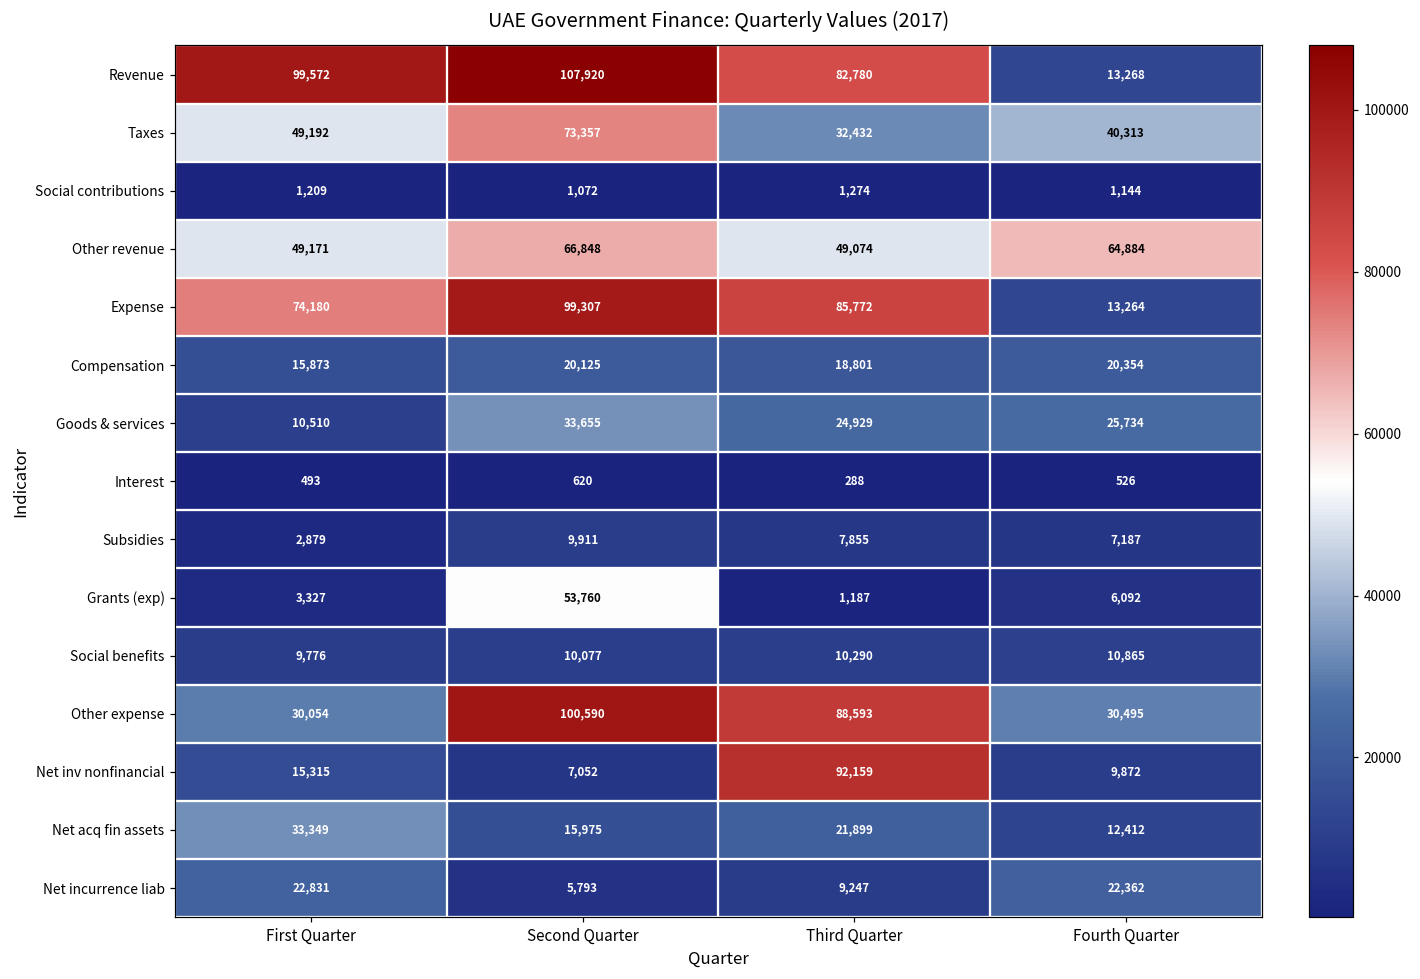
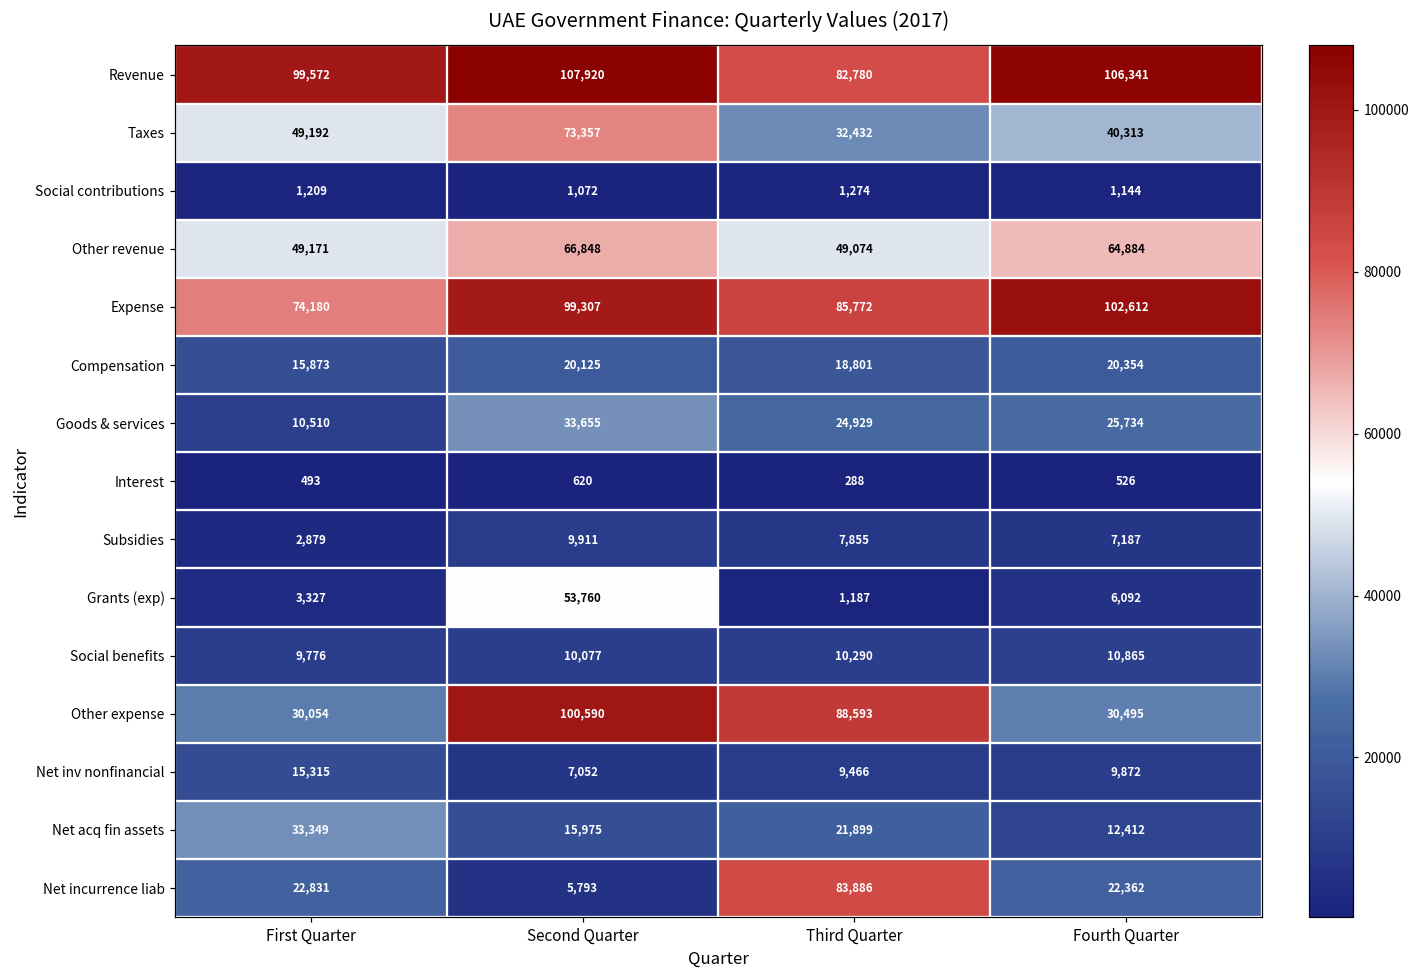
  {
    "Revenue": {
      "First Quarter": "99,572",
      "Second Quarter": "107,920",
      "Third Quarter": "82,780",
-     "Fourth Quarter": "13,268"
+     "Fourth Quarter": "106,341"
    },
    "Taxes": {
      "First Quarter": "49,192",
      "Second Quarter": "73,357",
      "Third Quarter": "32,432",
      "Fourth Quarter": "40,313"
    },
    "Social contributions": {
      "First Quarter": "1,209",
      "Second Quarter": "1,072",
      "Third Quarter": "1,274",
      "Fourth Quarter": "1,144"
    },
    "Other revenue": {
      "First Quarter": "49,171",
      "Second Quarter": "66,848",
      "Third Quarter": "49,074",
      "Fourth Quarter": "64,884"
    },
    "Expense": {
      "First Quarter": "74,180",
      "Second Quarter": "99,307",
      "Third Quarter": "85,772",
-     "Fourth Quarter": "13,264"
+     "Fourth Quarter": "102,612"
    },
    "Compensation": {
      "First Quarter": "15,873",
      "Second Quarter": "20,125",
      "Third Quarter": "18,801",
      "Fourth Quarter": "20,354"
    },
    "Goods & services": {
      "First Quarter": "10,510",
      "Second Quarter": "33,655",
      "Third Quarter": "24,929",
      "Fourth Quarter": "25,734"
    },
    "Interest": {
      "First Quarter": "493",
      "Second Quarter": "620",
      "Third Quarter": "288",
      "Fourth Quarter": "526"
    },
    "Subsidies": {
      "First Quarter": "2,879",
      "Second Quarter": "9,911",
      "Third Quarter": "7,855",
      "Fourth Quarter": "7,187"
    },
    "Grants (exp)": {
      "First Quarter": "3,327",
      "Second Quarter": "53,760",
      "Third Quarter": "1,187",
      "Fourth Quarter": "6,092"
    },
    "Social benefits": {
      "First Quarter": "9,776",
      "Second Quarter": "10,077",
      "Third Quarter": "10,290",
      "Fourth Quarter": "10,865"
    },
    "Other expense": {
      "First Quarter": "30,054",
      "Second Quarter": "100,590",
      "Third Quarter": "88,593",
      "Fourth Quarter": "30,495"
    },
    "Net inv nonfinancial": {
      "First Quarter": "15,315",
      "Second Quarter": "7,052",
-     "Third Quarter": "92,159",
+     "Third Quarter": "9,466",
      "Fourth Quarter": "9,872"
    },
    "Net acq fin assets": {
      "First Quarter": "33,349",
      "Second Quarter": "15,975",
      "Third Quarter": "21,899",
      "Fourth Quarter": "12,412"
    },
    "Net incurrence liab": {
      "First Quarter": "22,831",
      "Second Quarter": "5,793",
-     "Third Quarter": "9,247",
+     "Third Quarter": "83,886",
      "Fourth Quarter": "22,362"
    }
  }
